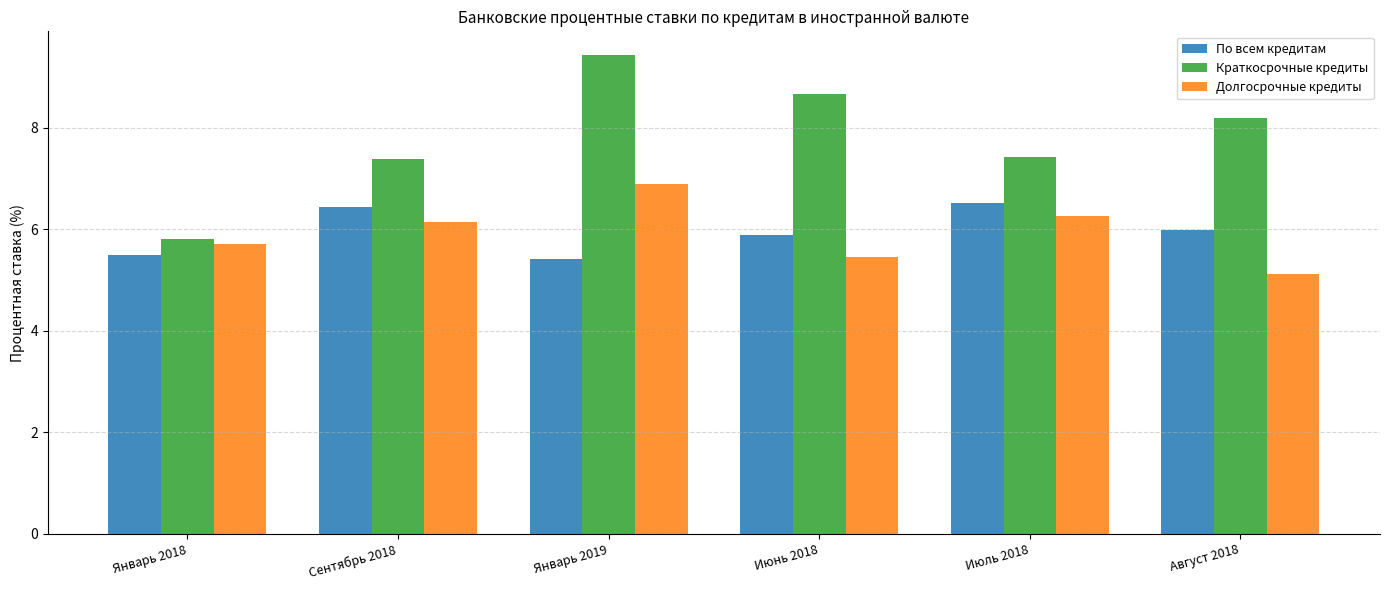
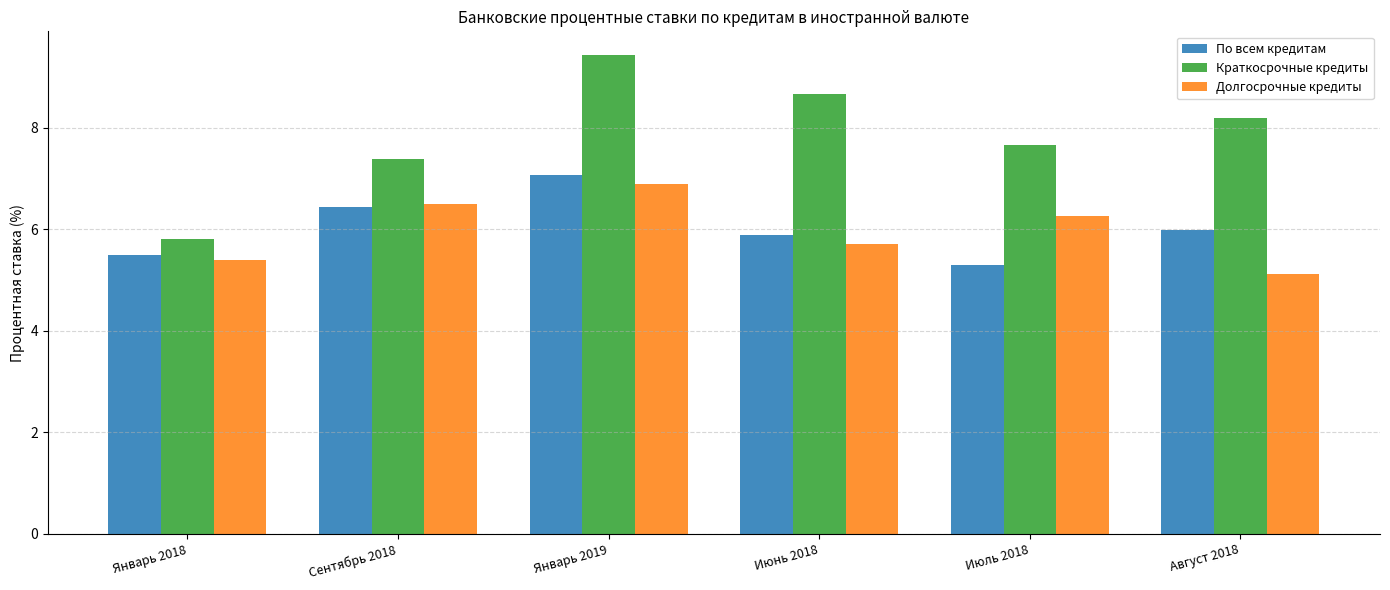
  {
    "По всем кредитам": {
      "Январь 2018": 5.5,
      "Сентябрь 2018": 6.4,
-     "Январь 2019": 5.4,
+     "Январь 2019": 7.1,
      "Июнь 2018": 5.9,
-     "Июль 2018": 6.5,
+     "Июль 2018": 5.3,
      "Август 2018": 6.0
    },
    "Краткосрочные кредиты": {
      "Январь 2018": 5.8,
      "Сентябрь 2018": 7.4,
      "Январь 2019": 9.4,
      "Июнь 2018": 8.7,
-     "Июль 2018": 7.4,
+     "Июль 2018": 7.7,
      "Август 2018": 8.2
    },
    "Долгосрочные кредиты": {
-     "Январь 2018": 5.7,
-     "Сентябрь 2018": 6.1,
+     "Январь 2018": 5.4,
+     "Сентябрь 2018": 6.5,
      "Январь 2019": 6.9,
-     "Июнь 2018": 5.4,
+     "Июнь 2018": 5.7,
      "Июль 2018": 6.3,
      "Август 2018": 5.1
    }
  }
